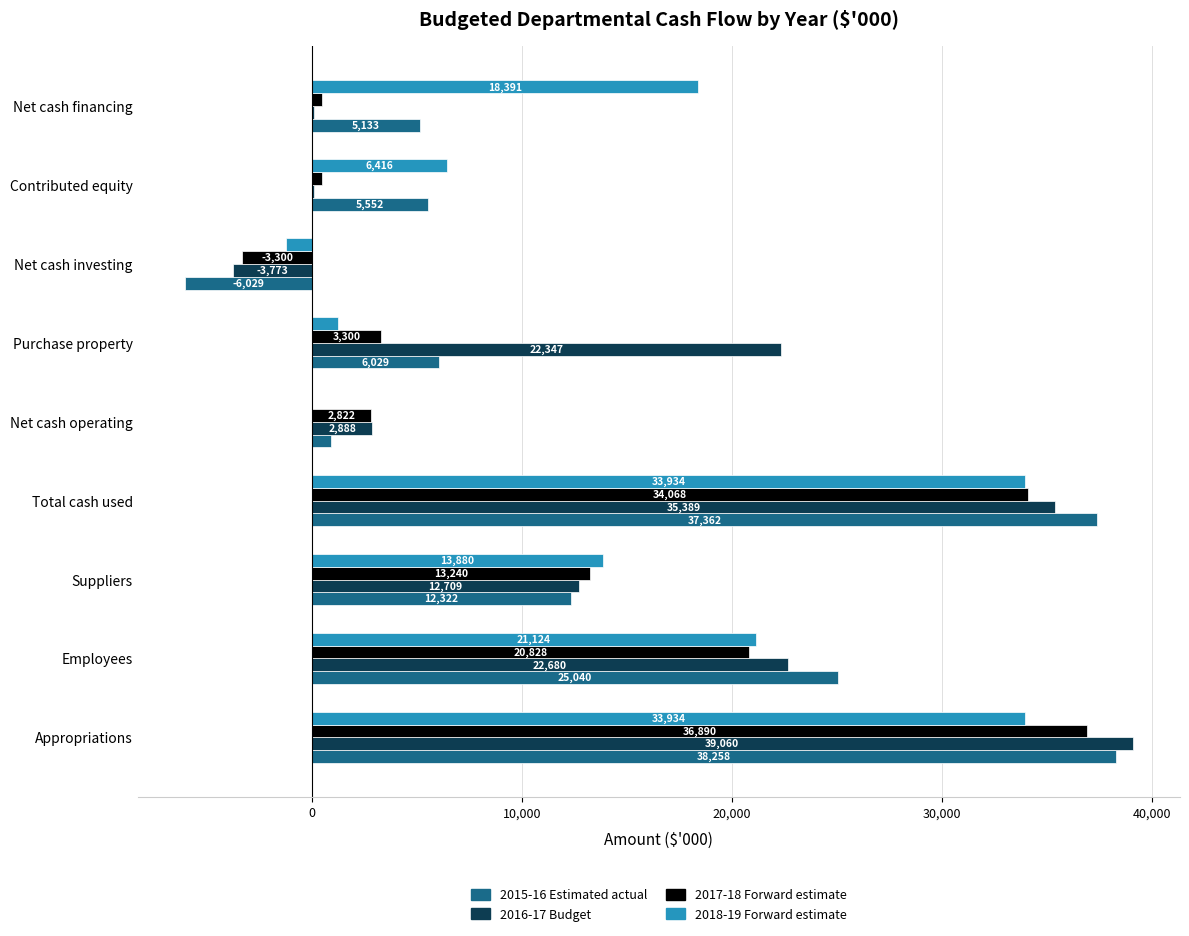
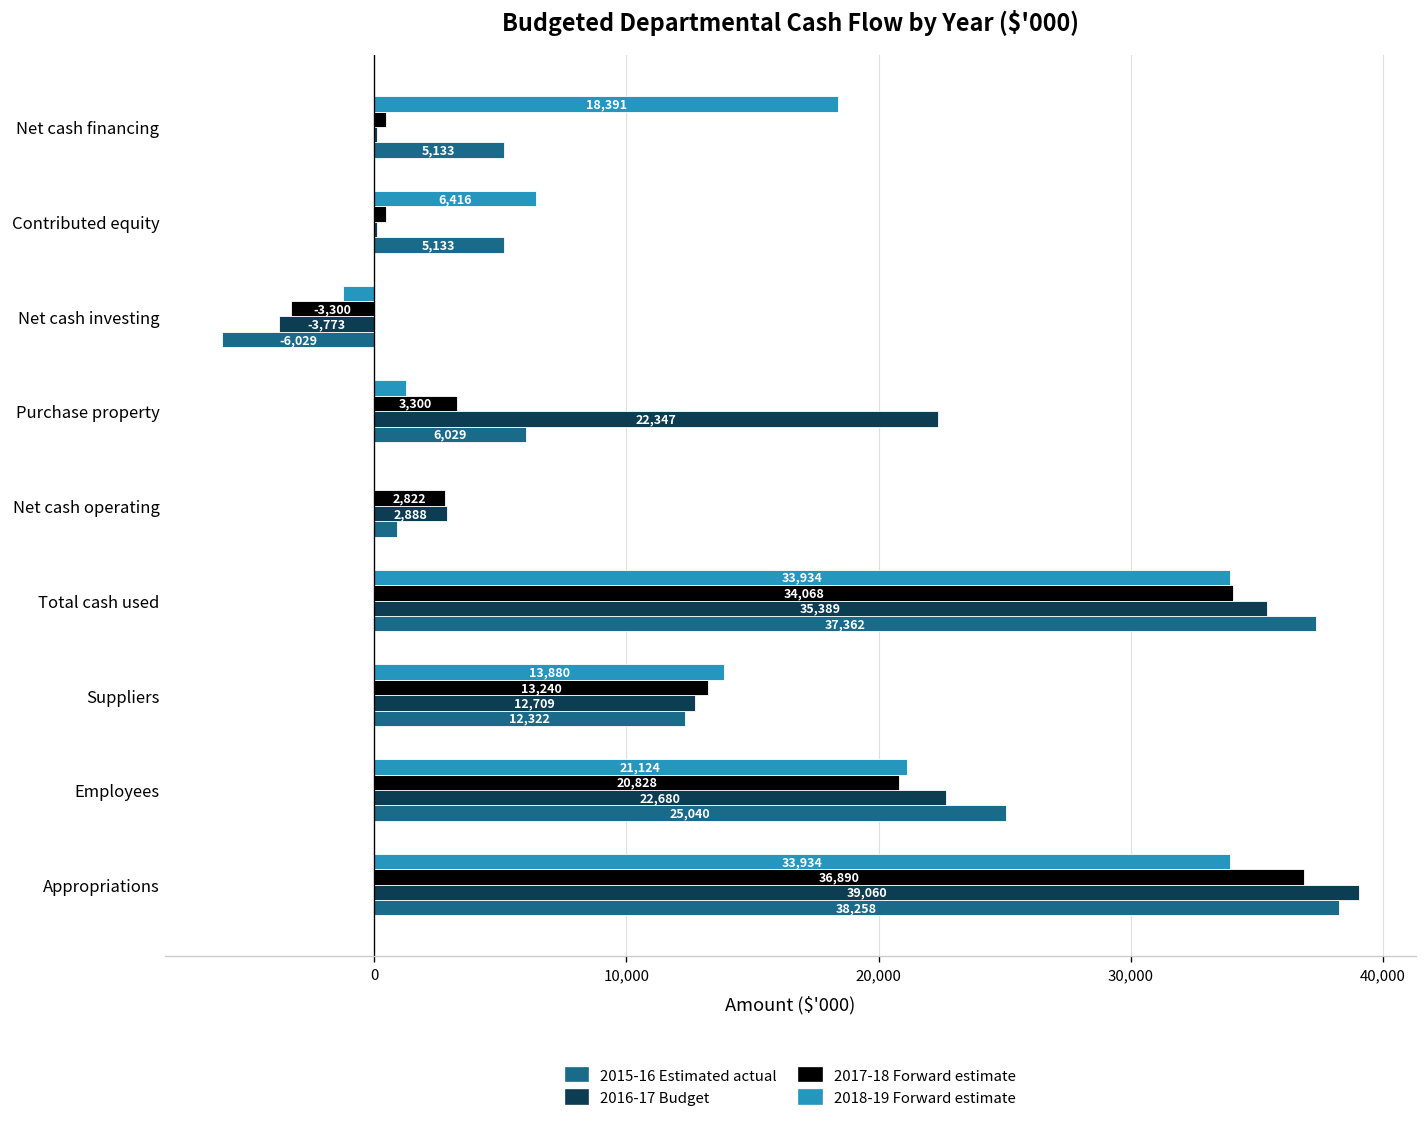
  {
    "2015-16 Estimated actual": {
      "Net cash financing": "5,133",
-     "Contributed equity": "5,552",
+     "Contributed equity": "5,133",
      "Net cash investing": "-6,029",
      "Purchase property": "6,029",
      "Total cash used": "37,362",
      "Suppliers": "12,322",
      "Employees": "25,040",
      "Appropriations": "38,258"
    },
    "2016-17 Budget": {
      "Net cash investing": "-3,773",
      "Purchase property": "22,347",
      "Net cash operating": "2,888",
      "Total cash used": "35,389",
      "Suppliers": "12,709",
      "Employees": "22,680",
      "Appropriations": "39,060"
    },
    "2017-18 Forward estimate": {
      "Net cash investing": "-3,300",
      "Purchase property": "3,300",
      "Net cash operating": "2,822",
      "Total cash used": "34,068",
      "Suppliers": "13,240",
      "Employees": "20,828",
      "Appropriations": "36,890"
    },
    "2018-19 Forward estimate": {
      "Net cash financing": "18,391",
      "Contributed equity": "6,416",
      "Total cash used": "33,934",
      "Suppliers": "13,880",
      "Employees": "21,124",
      "Appropriations": "33,934"
    }
  }
